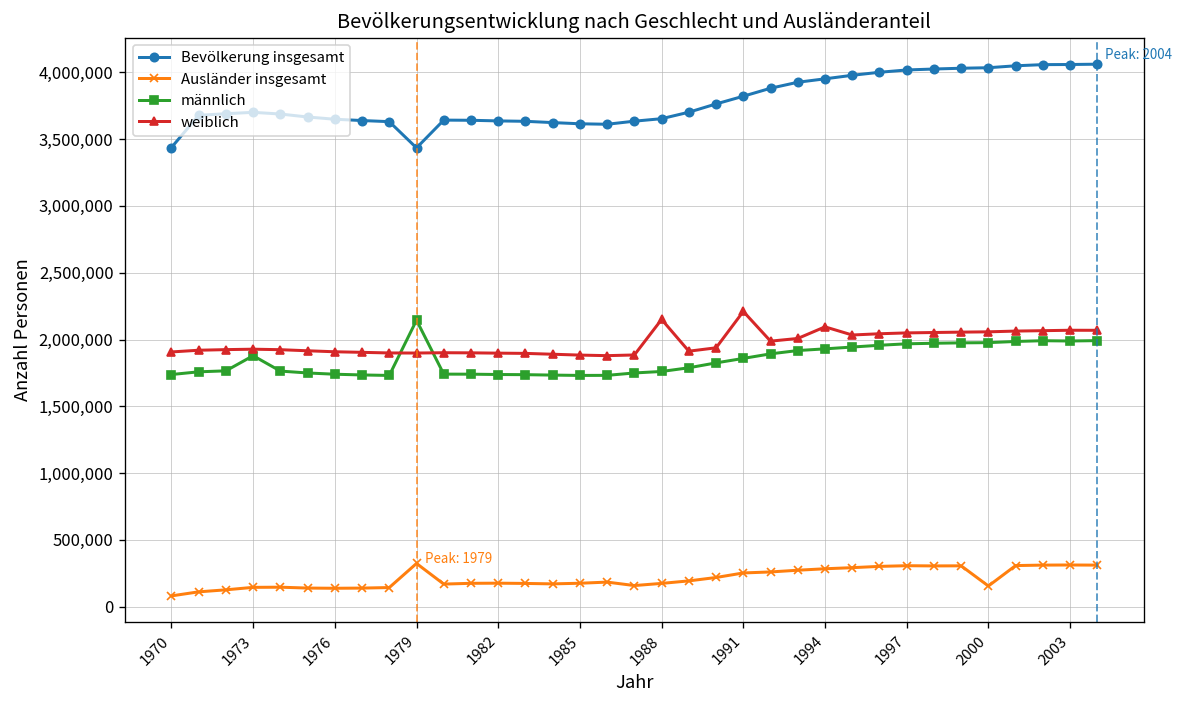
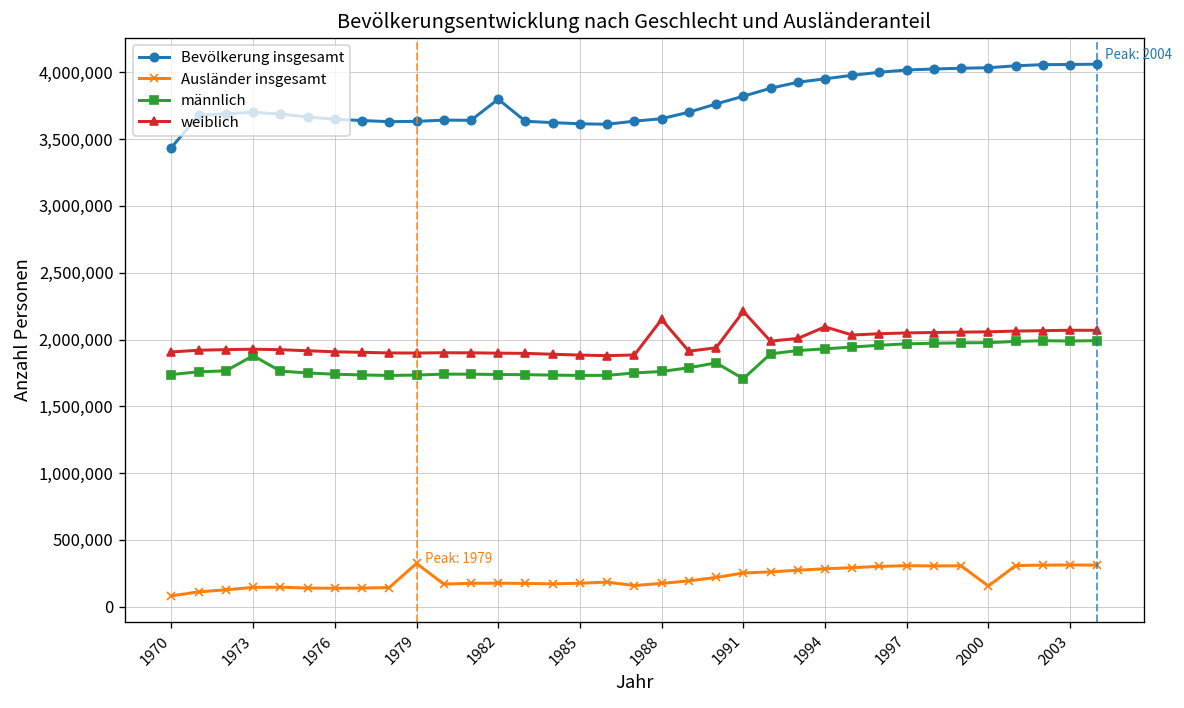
  {
    "Bevölkerung insgesamt": {
      "1970": "3,440,000",
-     "1979": "3,430,000",
-     "1982": "3,640,000",
+     "1979": "3,630,000",
+     "1982": "3,800,000",
      "1985": "3,620,000",
      "1988": "3,650,000",
      "1991": "3,820,000",
      "1994": "3,950,000",
      "1997": "4,020,000",
      "2000": "4,030,000",
      "2003": "4,060,000"
    },
    "Ausländer insgesamt": {
      "1970": "80,000",
      "1973": "150,000",
      "1976": "140,000",
      "1982": "180,000",
      "1985": "180,000",
      "1988": "170,000",
      "1991": "250,000",
      "1994": "280,000",
      "1997": "310,000",
      "2000": "160,000",
      "2003": "310,000"
    },
    "männlich": {
      "1970": "1,740,000",
      "1973": "1,880,000",
      "1976": "1,740,000",
-     "1979": "2,140,000",
+     "1979": "1,730,000",
      "1982": "1,740,000",
      "1985": "1,730,000",
      "1988": "1,760,000",
-     "1991": "1,860,000",
+     "1991": "1,710,000",
      "1994": "1,930,000",
      "1997": "1,970,000",
      "2000": "1,980,000",
      "2003": "1,990,000"
    },
    "weiblich": {
      "1970": "1,910,000",
      "1973": "1,930,000",
      "1976": "1,910,000",
      "1979": "1,900,000",
      "1982": "1,900,000",
      "1985": "1,880,000",
      "1988": "2,150,000",
      "1991": "2,210,000",
      "1994": "2,100,000",
      "1997": "2,050,000",
      "2000": "2,060,000",
      "2003": "2,070,000"
    }
  }
